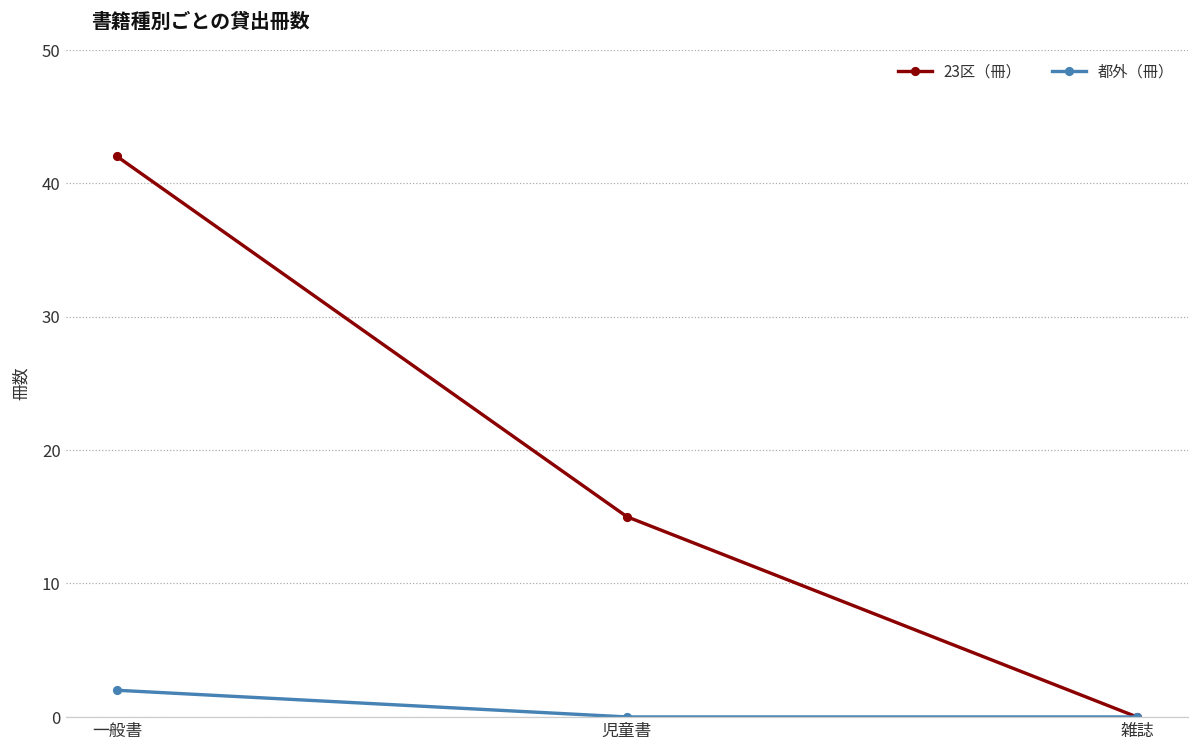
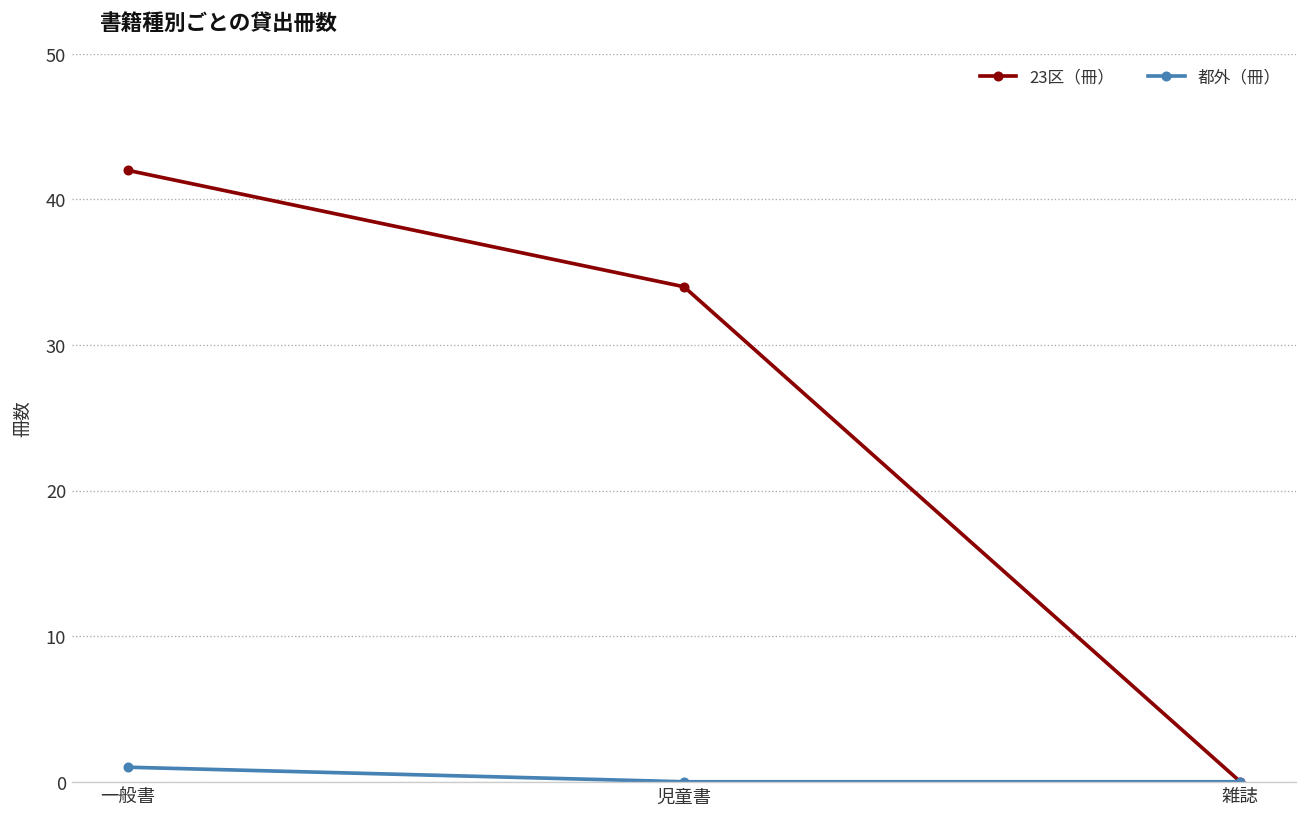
  {
    "23区（冊）": {
      "一般書": 42,
-     "児童書": 15
+     "児童書": 34
    },
    "都外（冊）": {
-     "一般書": 2,
+     "一般書": 1,
      "児童書": 0
    }
  }
